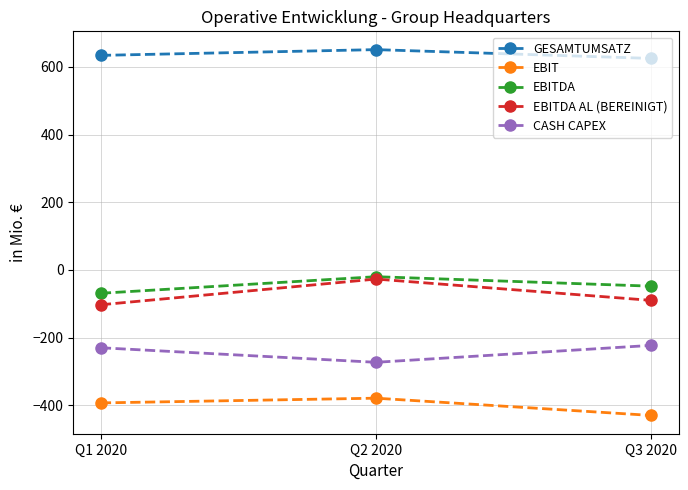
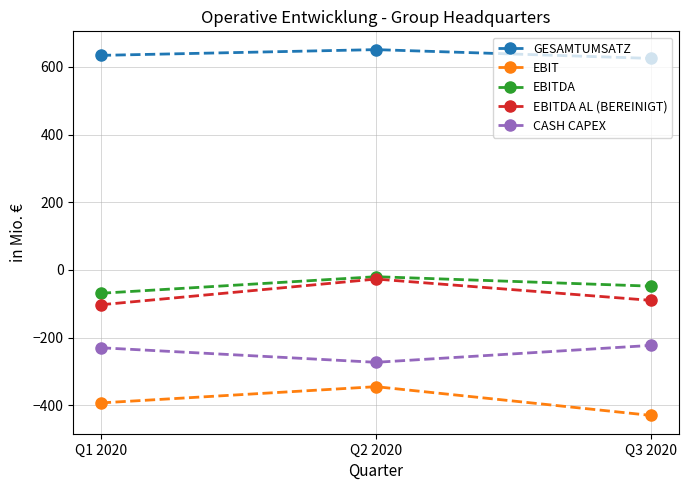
  {
    "GESAMTUMSATZ": {
      "Q1 2020": 630,
      "Q2 2020": 650
    },
    "EBIT": {
      "Q1 2020": -390,
-     "Q2 2020": -380,
+     "Q2 2020": -350,
      "Q3 2020": -430
    },
    "EBITDA": {
      "Q1 2020": -70,
      "Q3 2020": -50
    },
    "EBITDA AL (BEREINIGT)": {
      "Q1 2020": -100,
      "Q3 2020": -90
    },
    "CASH CAPEX": {
      "Q1 2020": -230,
      "Q2 2020": -270,
      "Q3 2020": -220
    }
  }
